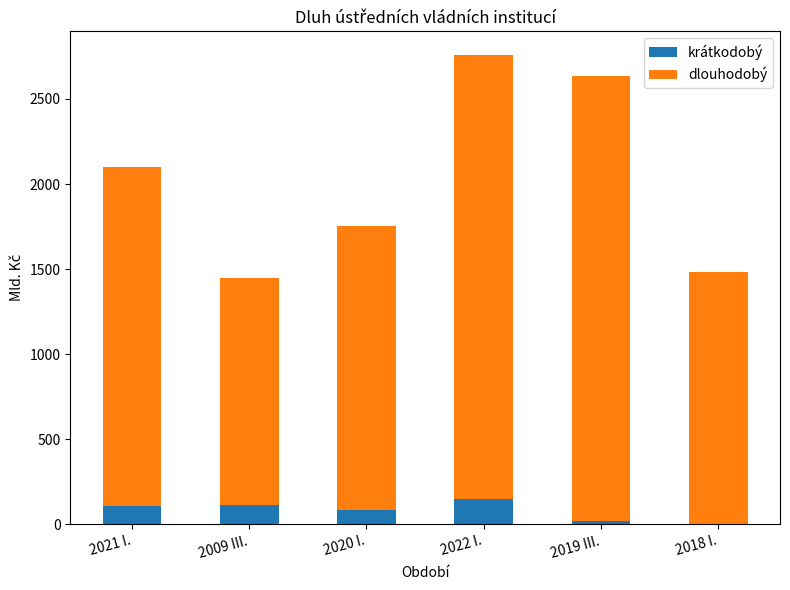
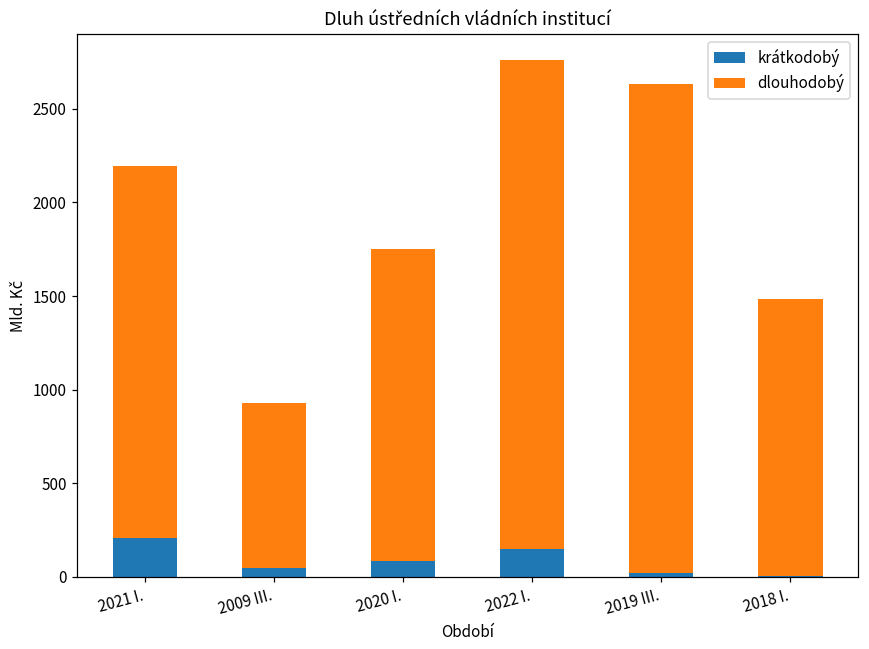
  {
    "krátkodobý": {
-     "2021 I.": 110,
-     "2009 III.": 110,
+     "2021 I.": 210,
+     "2009 III.": 50,
      "2020 I.": 80,
      "2022 I.": 150,
      "2019 III.": 20
    },
    "dlouhodobý": {
      "2021 I.": 1990,
-     "2009 III.": 1330,
+     "2009 III.": 880,
      "2020 I.": 1670,
      "2022 I.": 2610,
      "2019 III.": 2620,
      "2018 I.": 1480
    }
  }
